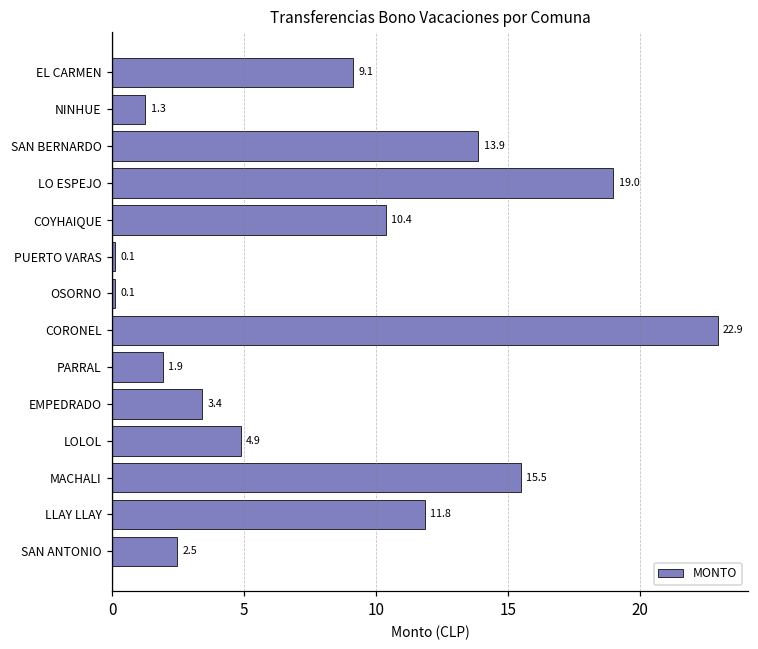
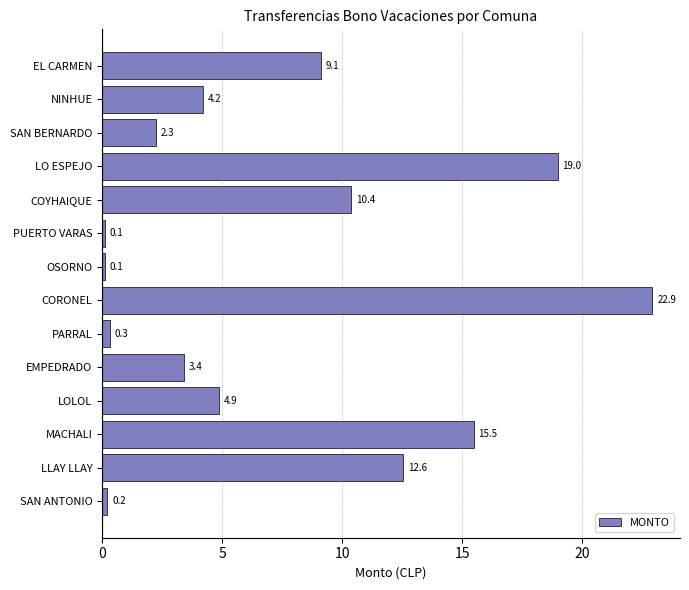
  {
    "EL CARMEN": 9.1,
-   "NINHUE": 1.3,
-   "SAN BERNARDO": 13.9,
+   "NINHUE": 4.2,
+   "SAN BERNARDO": 2.3,
    "LO ESPEJO": 19.0,
    "COYHAIQUE": 10.4,
    "PUERTO VARAS": 0.1,
    "OSORNO": 0.1,
    "CORONEL": 22.9,
-   "PARRAL": 1.9,
+   "PARRAL": 0.3,
    "EMPEDRADO": 3.4,
    "LOLOL": 4.9,
    "MACHALI": 15.5,
-   "LLAY LLAY": 11.8,
-   "SAN ANTONIO": 2.5
+   "LLAY LLAY": 12.6,
+   "SAN ANTONIO": 0.2
  }
